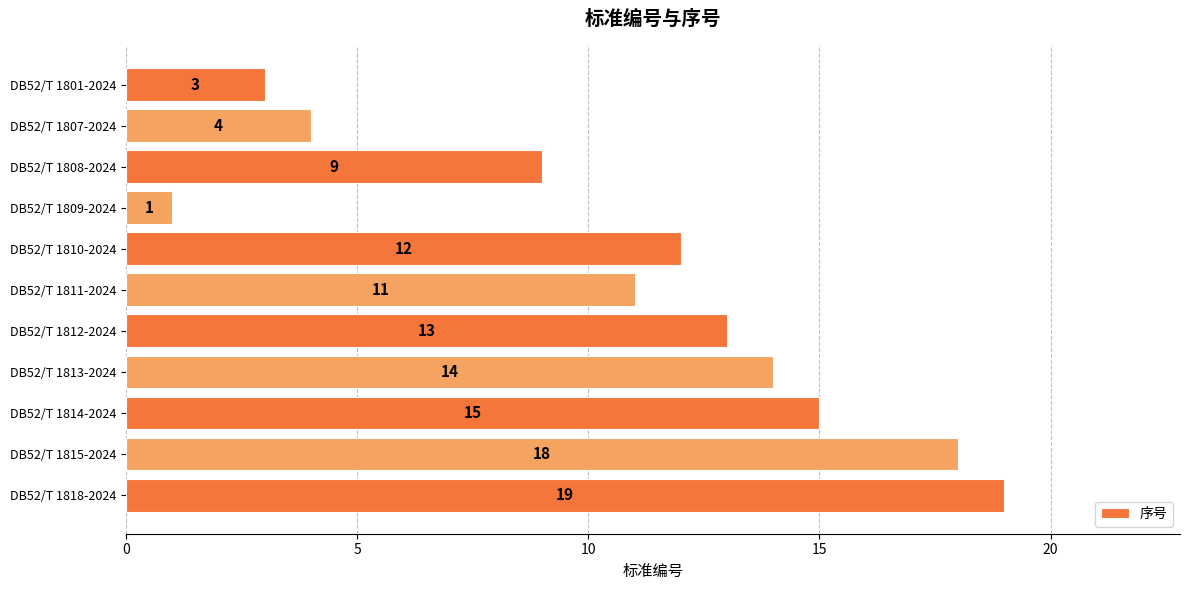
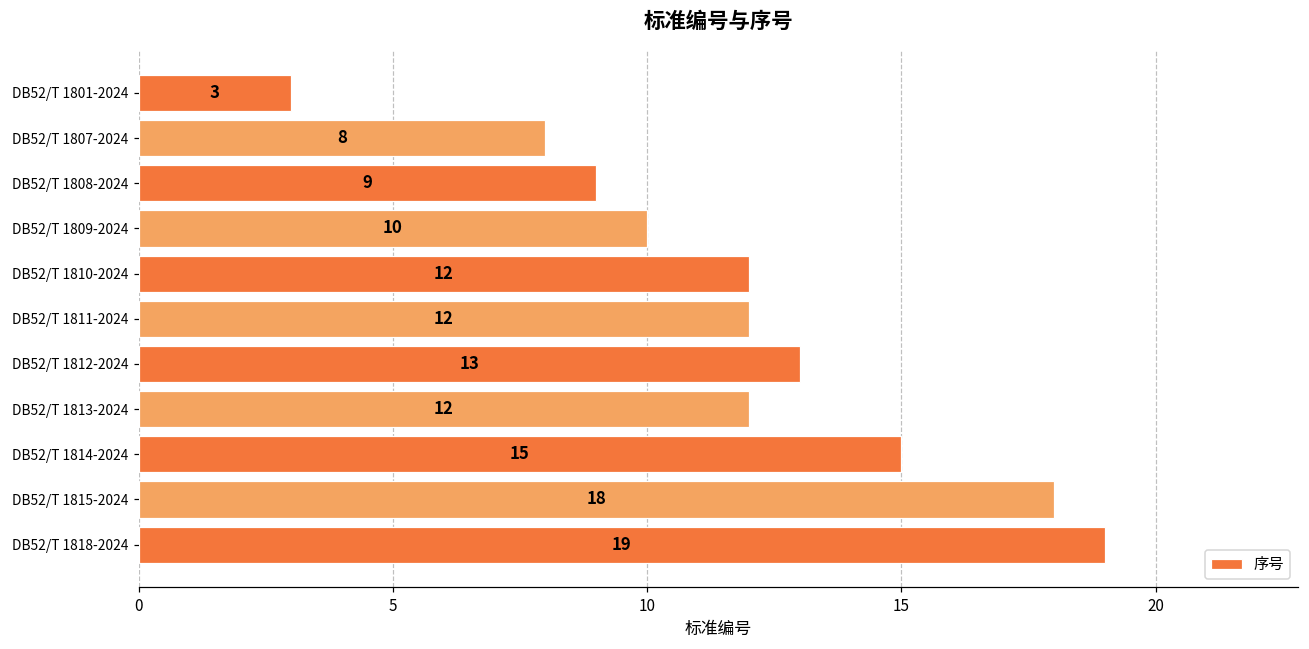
  {
    "DB52/T 1801-2024": 3,
-   "DB52/T 1807-2024": 4,
+   "DB52/T 1807-2024": 8,
    "DB52/T 1808-2024": 9,
-   "DB52/T 1809-2024": 1,
+   "DB52/T 1809-2024": 10,
    "DB52/T 1810-2024": 12,
-   "DB52/T 1811-2024": 11,
+   "DB52/T 1811-2024": 12,
    "DB52/T 1812-2024": 13,
-   "DB52/T 1813-2024": 14,
+   "DB52/T 1813-2024": 12,
    "DB52/T 1814-2024": 15,
    "DB52/T 1815-2024": 18,
    "DB52/T 1818-2024": 19
  }
